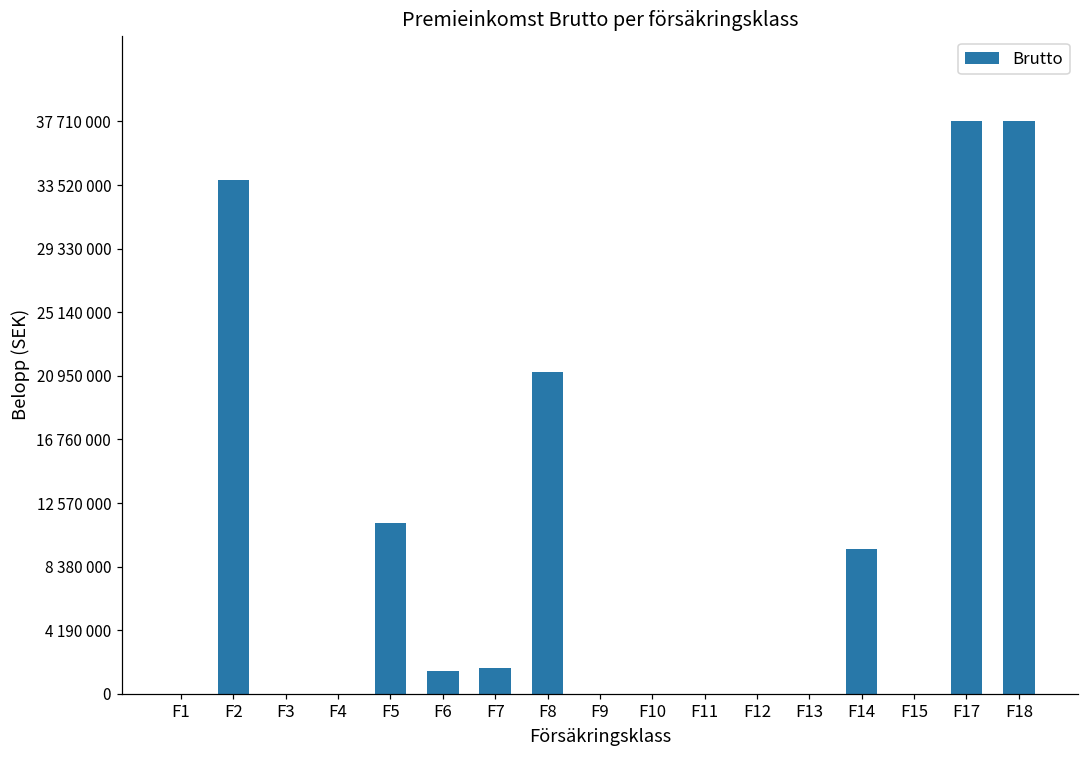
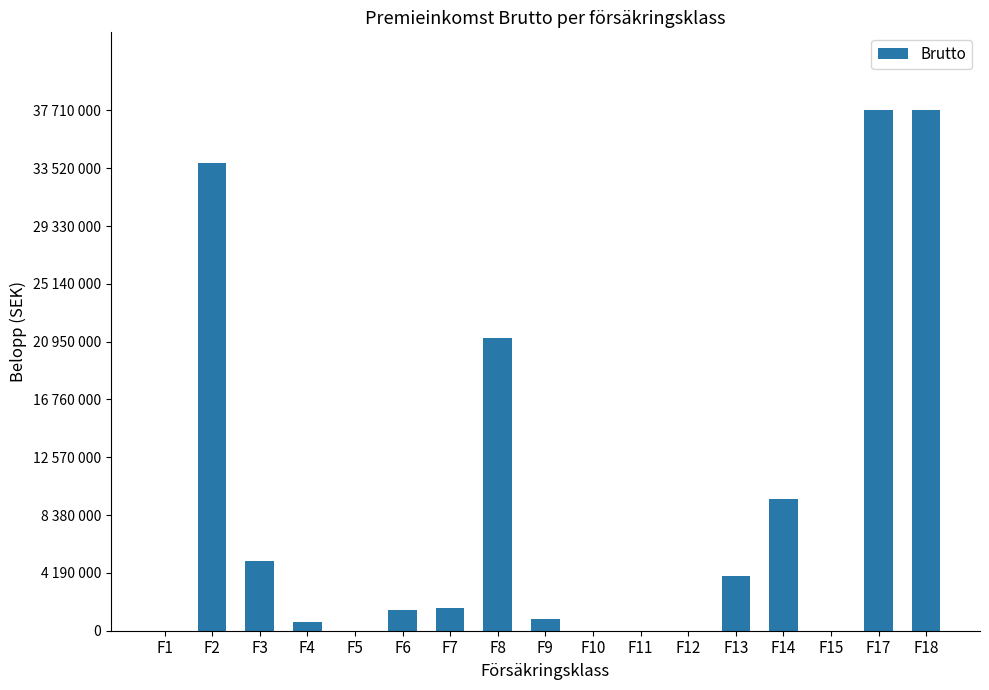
  {
    "F1": 0,
    "F2": 33900000,
-   "F3": 0,
-   "F4": 0,
-   "F5": 11200000,
+   "F3": 5100000,
+   "F4": 700000,
+   "F5": 0,
    "F6": 1500000,
    "F7": 1700000,
    "F8": 21200000,
-   "F9": 0,
+   "F9": 800000,
    "F10": 0,
    "F11": 0,
    "F12": 0,
-   "F13": 0,
+   "F13": 4000000,
    "F14": 9500000,
    "F15": 0,
    "F17": 37700000,
    "F18": 37700000
  }
